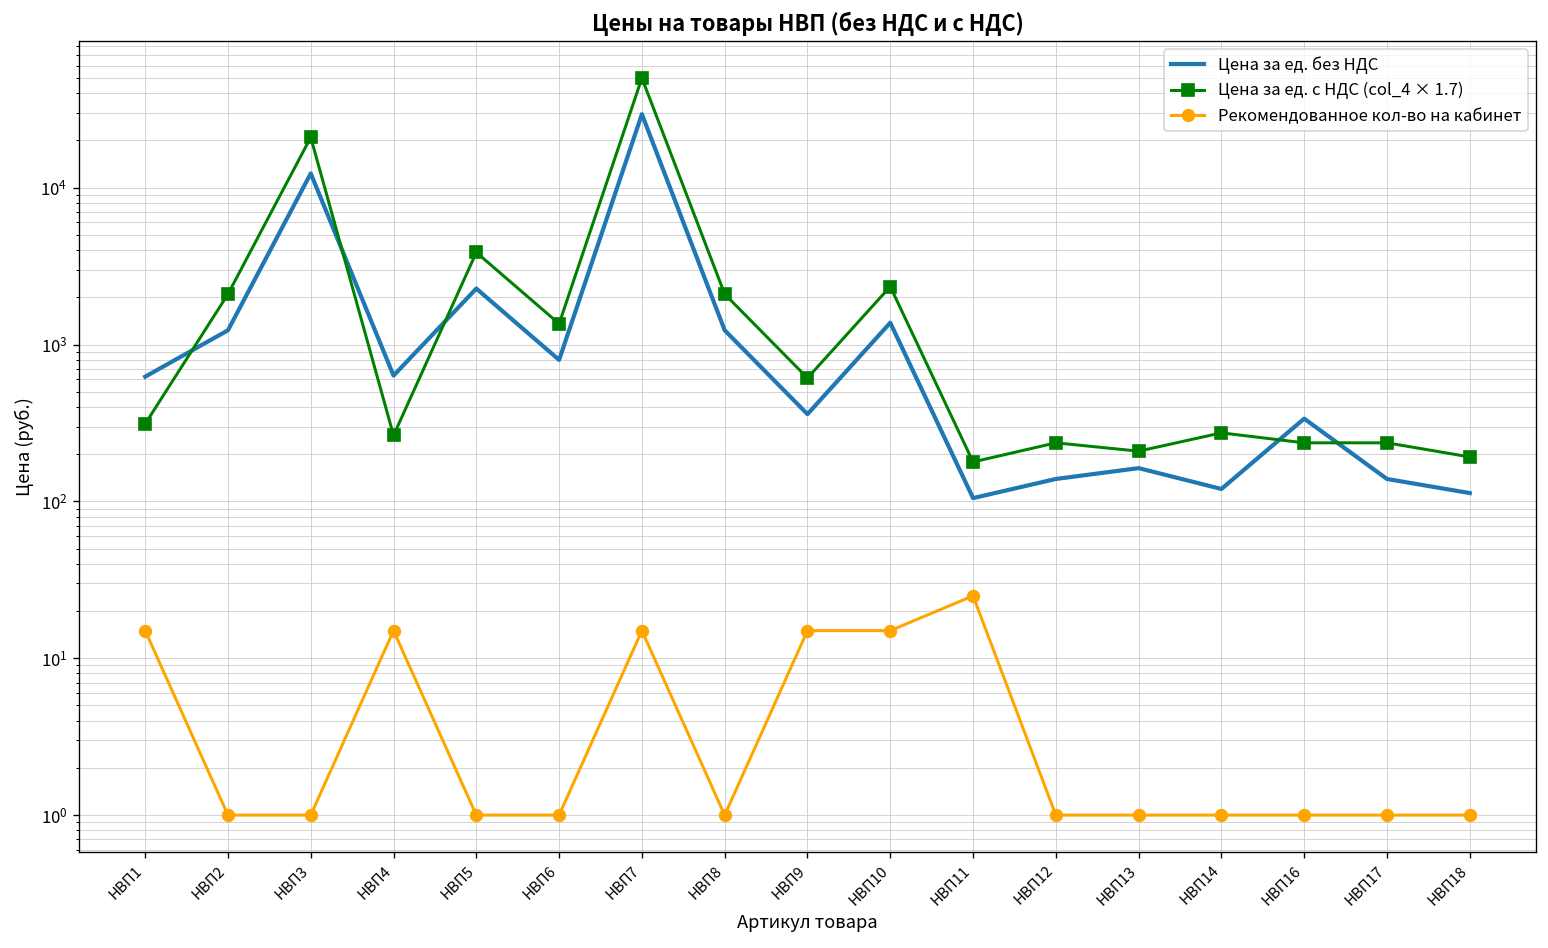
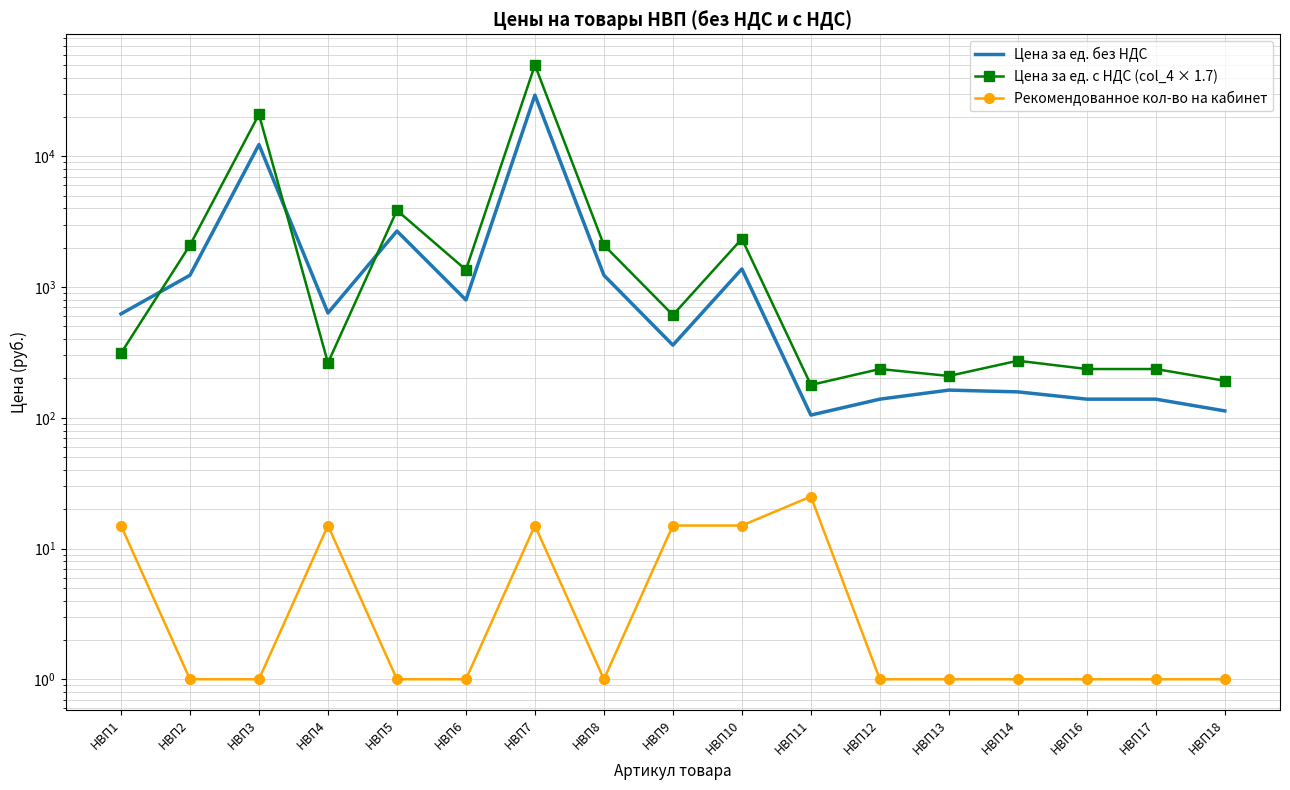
  {
    "Цена за ед. без НДС": {
      "НВП1": 600,
      "НВП2": 1200,
      "НВП3": 12000,
      "НВП4": 600,
-     "НВП5": 2300,
+     "НВП5": 2700,
      "НВП6": 800,
      "НВП7": 29000,
      "НВП8": 1200,
      "НВП9": 360,
      "НВП10": 1400,
      "НВП11": 110,
      "НВП12": 140,
      "НВП13": 160,
-     "НВП14": 120,
-     "НВП16": 340,
+     "НВП14": 160,
+     "НВП16": 140,
      "НВП17": 140,
      "НВП18": 110
    },
    "Цена за ед. с НДС (col_4 × 1.7)": {
      "НВП1": 310,
      "НВП2": 2100,
      "НВП3": 21000,
      "НВП4": 260,
      "НВП5": 3900,
      "НВП6": 1400,
      "НВП7": 50000,
      "НВП8": 2100,
      "НВП9": 600,
      "НВП10": 2300,
      "НВП11": 180,
      "НВП12": 240,
      "НВП13": 210,
      "НВП14": 270,
      "НВП16": 240,
      "НВП17": 240,
      "НВП18": 190
    },
    "Рекомендованное кол-во на кабинет": {
      "НВП1": 15,
      "НВП2": 1,
      "НВП3": 1,
      "НВП4": 15,
      "НВП5": 1,
      "НВП6": 1,
      "НВП7": 15,
      "НВП8": 1,
      "НВП9": 15,
      "НВП10": 15,
      "НВП11": 25,
      "НВП12": 1,
      "НВП13": 1,
      "НВП14": 1,
      "НВП16": 1,
      "НВП17": 1,
      "НВП18": 1
    }
  }
